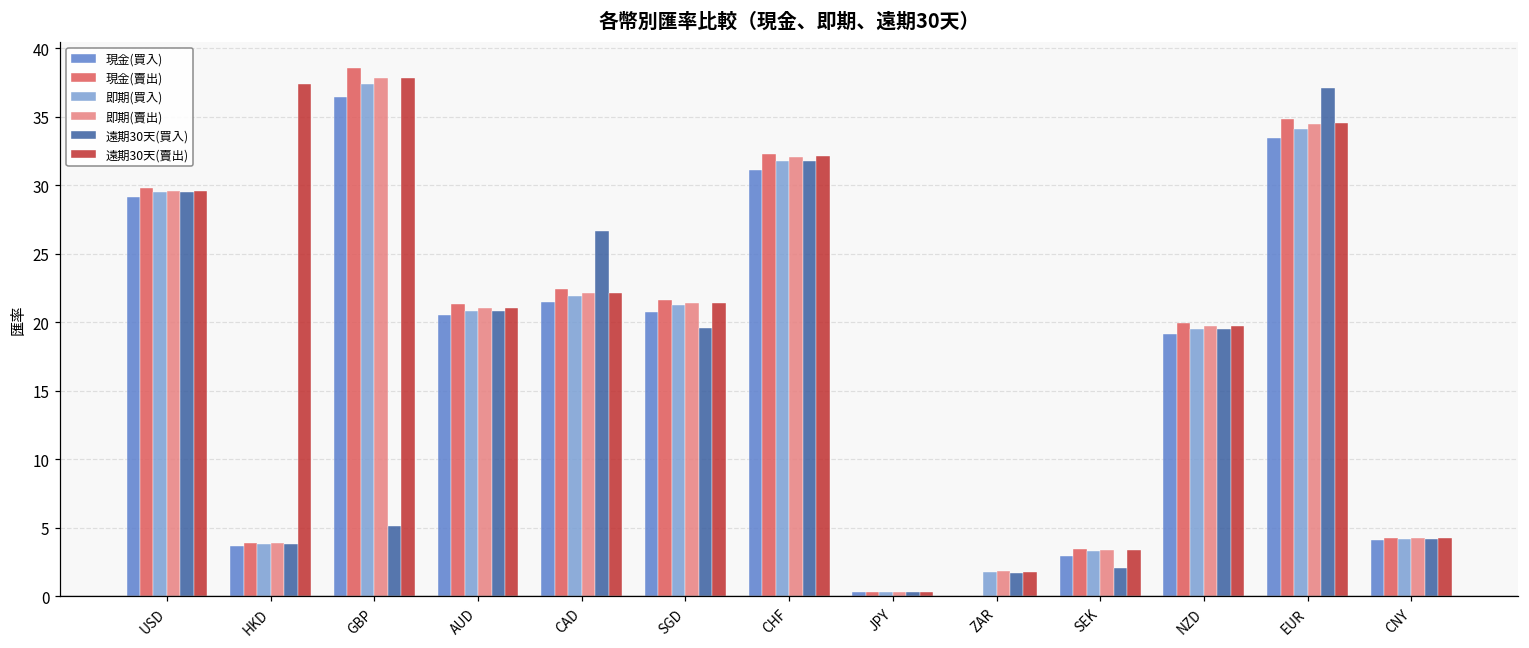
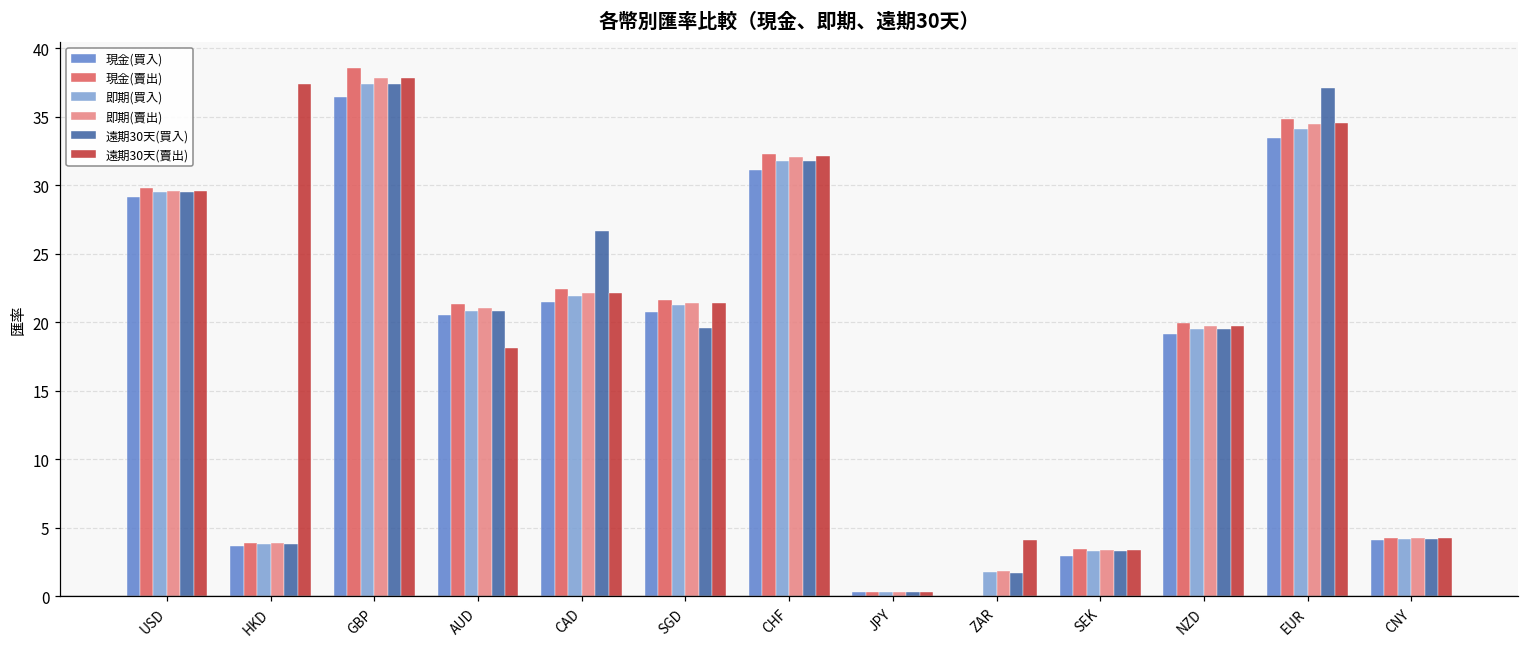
  {
    "遠期30天(買入)": {
      "USD": 29.5,
      "HKD": 3.8,
-     "GBP": 5.1,
+     "GBP": 37.4,
      "AUD": 20.8,
      "CAD": 26.7,
      "SGD": 19.6,
      "CHF": 31.8,
      "JPY": 0.3,
      "ZAR": 1.7,
-     "SEK": 2.0,
+     "SEK": 3.3,
      "NZD": 19.5,
      "EUR": 37.1,
      "CNY": 4.2
    },
    "遠期30天(賣出)": {
      "USD": 29.6,
      "HKD": 37.4,
      "GBP": 37.8,
-     "AUD": 21.0,
+     "AUD": 18.1,
      "CAD": 22.1,
      "SGD": 21.4,
      "CHF": 32.1,
      "JPY": 0.3,
-     "ZAR": 1.8,
+     "ZAR": 4.1,
      "SEK": 3.4,
      "NZD": 19.7,
      "EUR": 34.5,
      "CNY": 4.2
    }
  }
